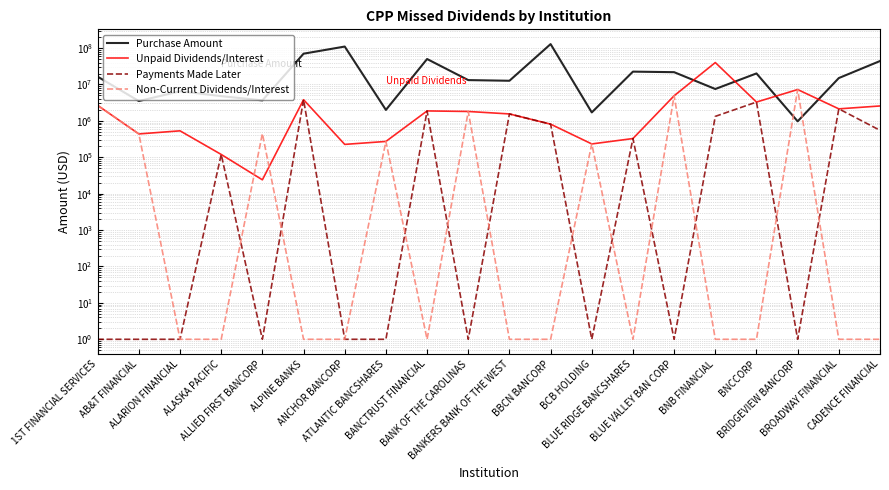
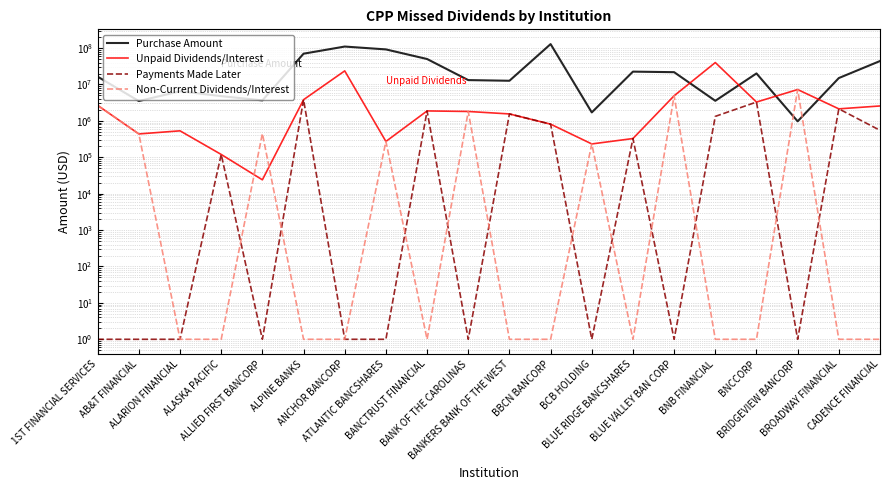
  {
    "Purchase Amount": {
      "1ST FINANCIAL SERVICES": 20000000,
      "AB&T FINANCIAL": 4000000,
      "ALLIED FIRST BANCORP": 4000000,
      "ALPINE BANKS": 70000000,
      "ANCHOR BANCORP": 110000000,
-     "ATLANTIC BANCSHARES": 2000000,
+     "ATLANTIC BANCSHARES": 90000000,
      "BANCTRUST FINANCIAL": 50000000,
      "BANK OF THE CAROLINAS": 13000000,
      "BANKERS BANK OF THE WEST": 13000000,
      "BBCN BANCORP": 130000000,
      "BCB HOLDING": 2000000,
      "BLUE RIDGE BANCSHARES": 20000000,
      "BLUE VALLEY BAN CORP": 20000000,
-     "BNB FINANCIAL": 8000000,
+     "BNB FINANCIAL": 4000000,
      "BNCCORP": 20000000,
      "BRIDGEVIEW BANCORP": 1000000,
      "BROADWAY FINANCIAL": 15000000,
      "CADENCE FINANCIAL": 40000000
    },
    "Unpaid Dividends/Interest": {
      "ALARION FINANCIAL": 500000,
      "ALLIED FIRST BANCORP": 20000,
-     "ANCHOR BANCORP": 200000,
+     "ANCHOR BANCORP": 20000000,
      "BNB FINANCIAL": 40000000,
      "CADENCE FINANCIAL": 3000000
    },
    "Payments Made Later": {
      "1ST FINANCIAL SERVICES": 1,
      "AB&T FINANCIAL": 1,
      "ALLIED FIRST BANCORP": 1,
      "ATLANTIC BANCSHARES": 1,
      "BANK OF THE CAROLINAS": 1,
      "BCB HOLDING": 1,
      "BLUE VALLEY BAN CORP": 1,
      "BNB FINANCIAL": 1300000,
      "BRIDGEVIEW BANCORP": 1,
      "CADENCE FINANCIAL": 600000
    },
    "Non-Current Dividends/Interest": {
      "ALASKA PACIFIC": 1,
      "ALLIED FIRST BANCORP": 400000,
      "ALPINE BANKS": 1,
      "BANCTRUST FINANCIAL": 1,
      "BANKERS BANK OF THE WEST": 1,
      "BBCN BANCORP": 1,
      "BLUE RIDGE BANCSHARES": 1,
      "BNB FINANCIAL": 1,
      "BNCCORP": 1,
      "BROADWAY FINANCIAL": 1,
      "CADENCE FINANCIAL": 1
    }
  }
